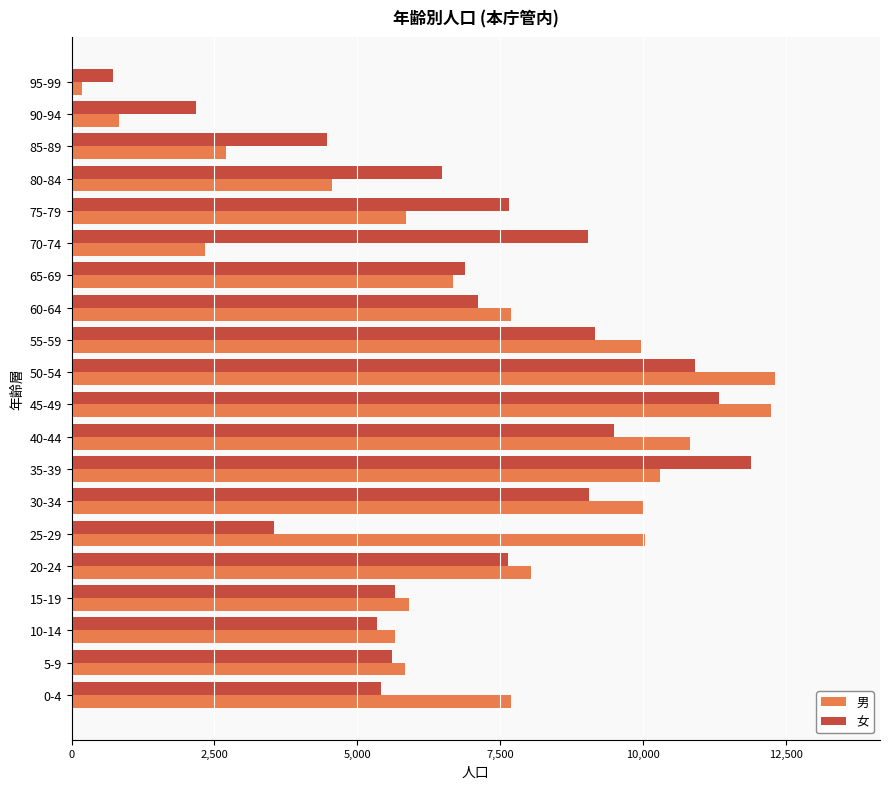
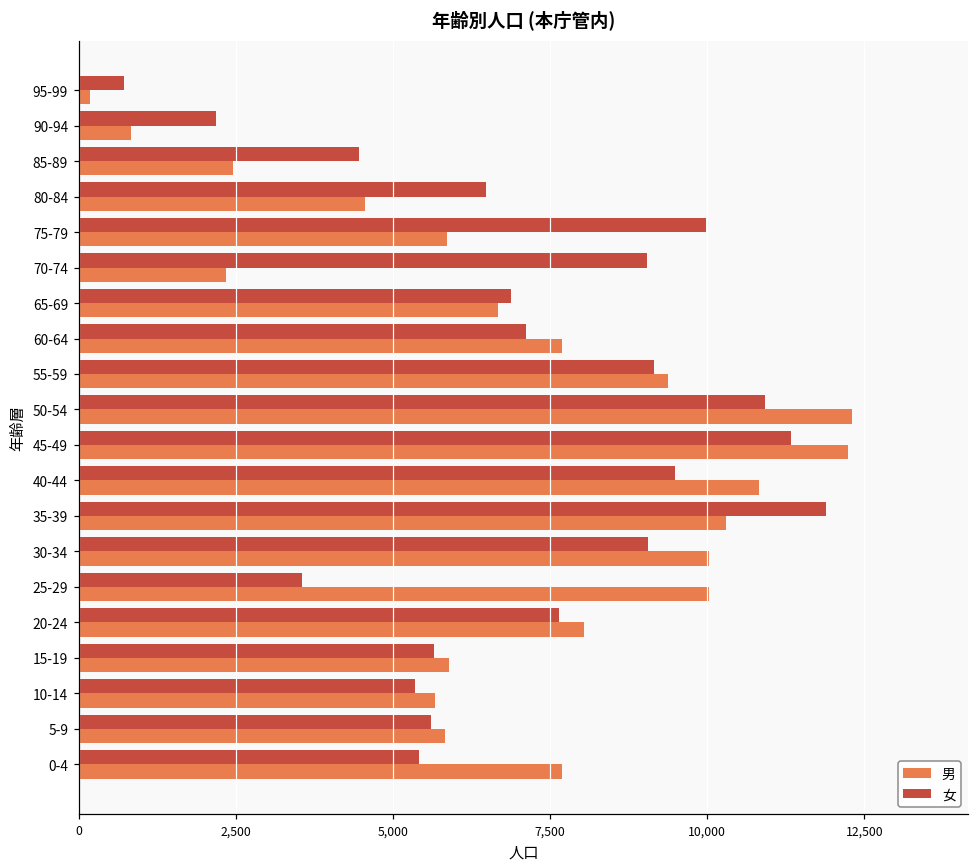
  {
    "男": {
      "95-99": "200",
      "90-94": "800",
-     "85-89": "2,700",
+     "85-89": "2,400",
      "80-84": "4,600",
      "75-79": "5,900",
      "70-74": "2,300",
      "65-69": "6,700",
      "60-64": "7,700",
-     "55-59": "10,000",
+     "55-59": "9,400",
      "50-54": "12,300",
      "45-49": "12,200",
      "40-44": "10,800",
      "35-39": "10,300",
      "30-34": "10,000",
      "25-29": "10,000",
      "20-24": "8,000",
      "15-19": "5,900",
      "10-14": "5,700",
      "5-9": "5,800",
      "0-4": "7,700"
    },
    "女": {
      "95-99": "700",
      "90-94": "2,200",
      "85-89": "4,500",
      "80-84": "6,500",
-     "75-79": "7,700",
+     "75-79": "10,000",
      "70-74": "9,000",
      "65-69": "6,900",
      "60-64": "7,100",
      "55-59": "9,200",
      "50-54": "10,900",
      "45-49": "11,300",
      "40-44": "9,500",
      "35-39": "11,900",
      "30-34": "9,100",
      "25-29": "3,600",
      "20-24": "7,600",
      "15-19": "5,700",
      "10-14": "5,400",
      "5-9": "5,600",
      "0-4": "5,400"
    }
  }
